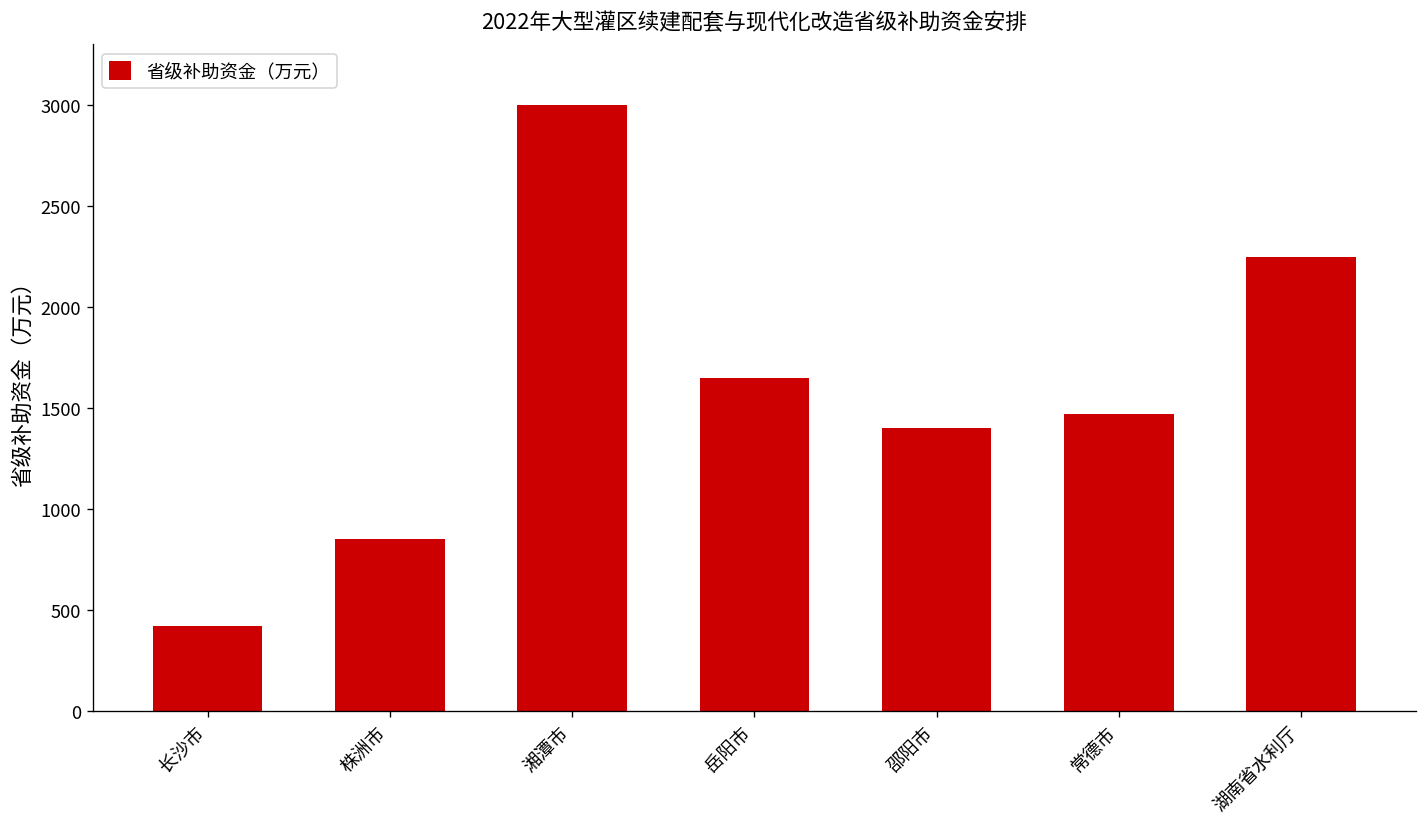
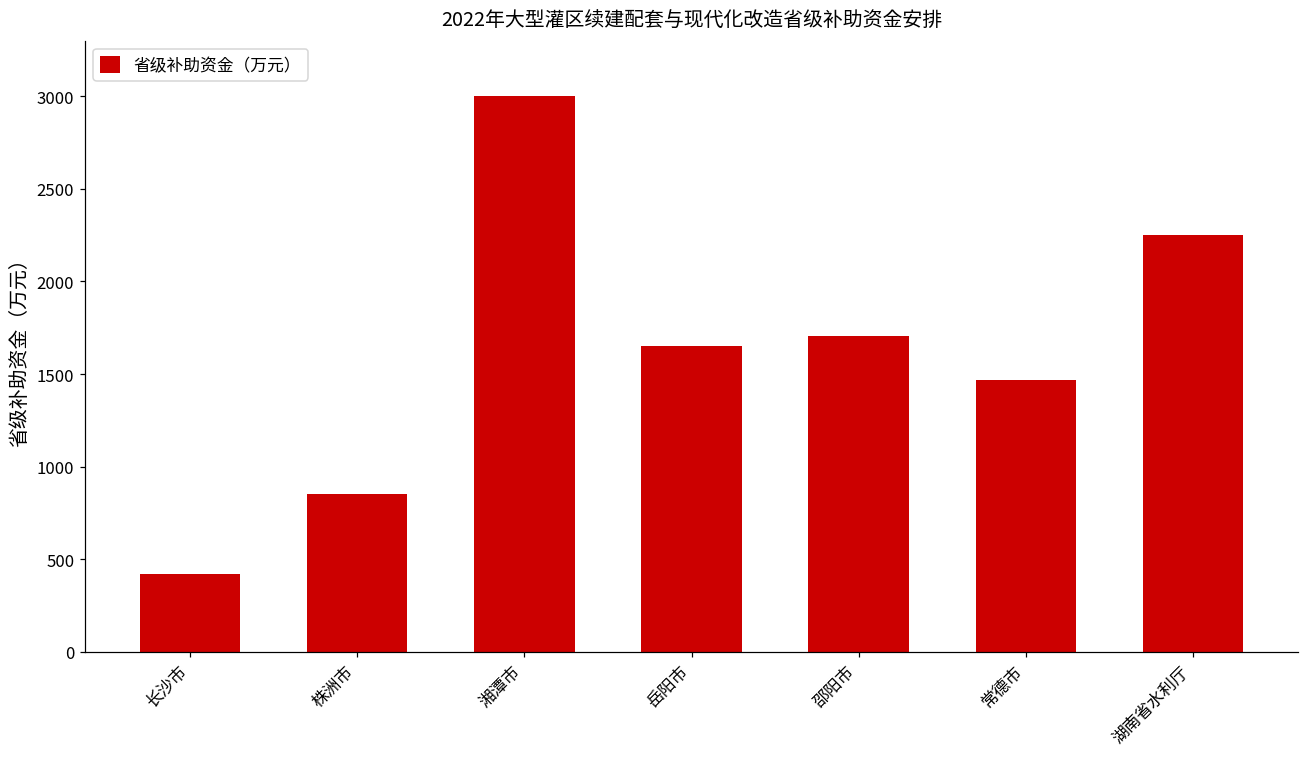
  {
    "长沙市": 420,
    "株洲市": 850,
    "湘潭市": 3000,
    "岳阳市": 1650,
-   "邵阳市": 1400,
+   "邵阳市": 1700,
    "常德市": 1470,
    "湖南省水利厅": 2250
  }
